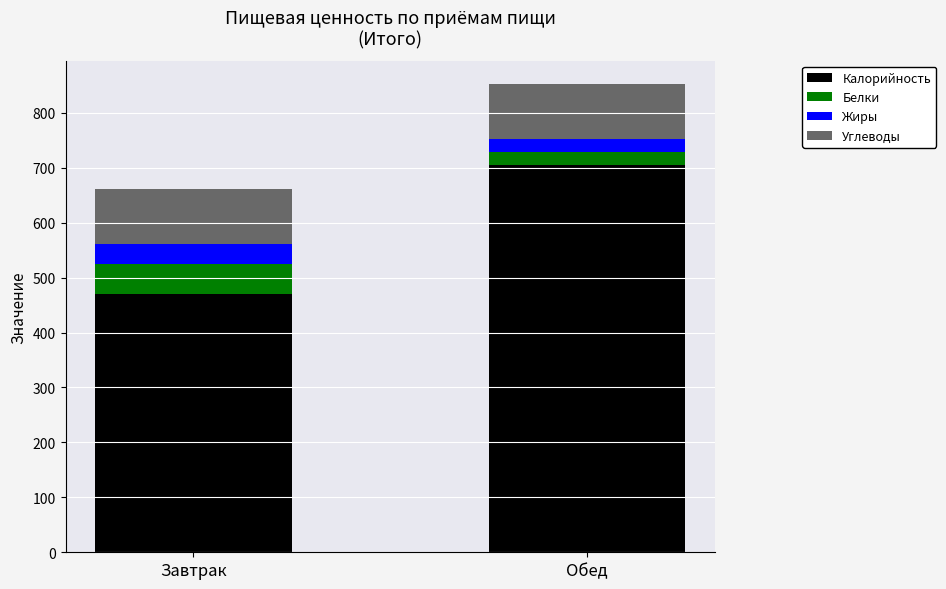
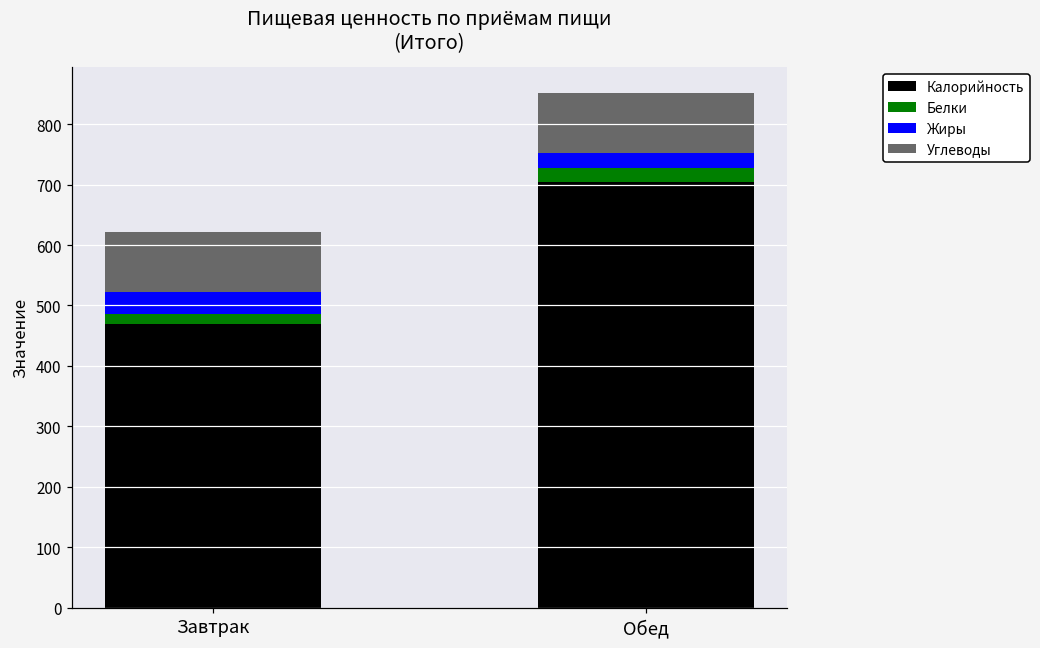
  {
    "Калорийность": {
      "Завтрак": 470,
      "Обед": 710
    },
    "Белки": {
-     "Завтрак": 50,
+     "Завтрак": 20,
      "Обед": 20
    },
    "Жиры": {
      "Завтрак": 40,
      "Обед": 20
    },
    "Углеводы": {
      "Завтрак": 100,
      "Обед": 100
    }
  }
